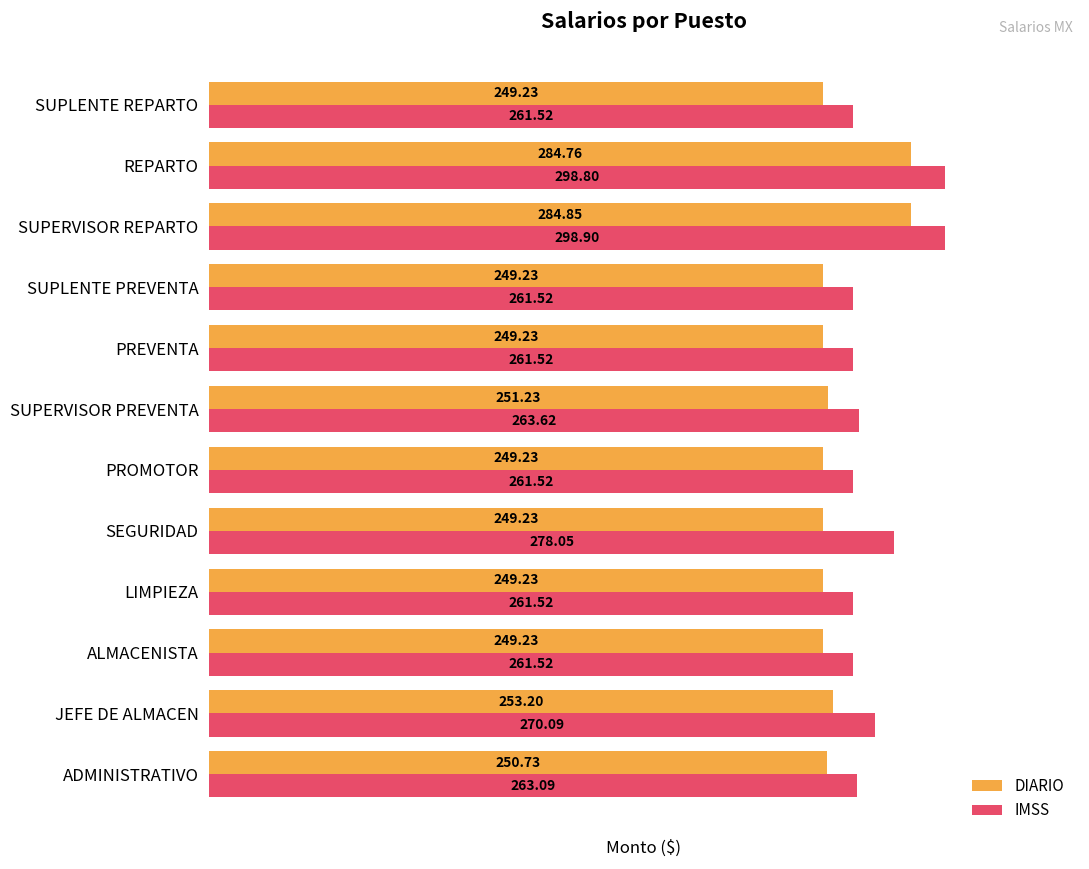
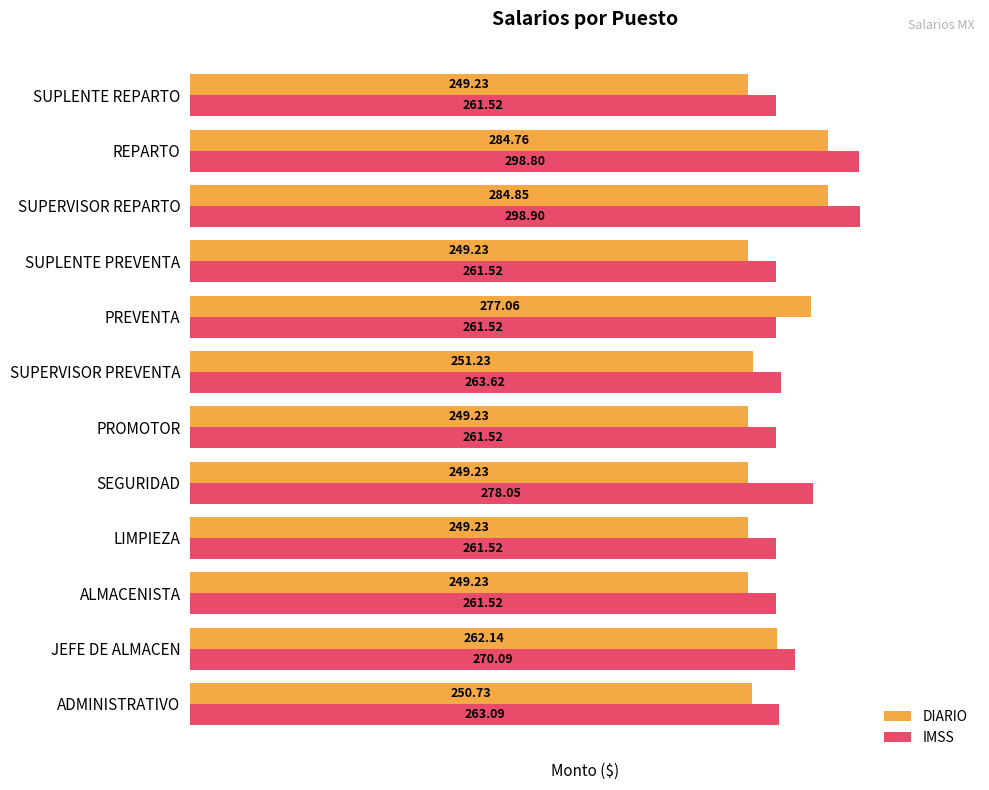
  {
    "DIARIO": {
      "SUPLENTE REPARTO": 249.23,
      "REPARTO": 284.76,
      "SUPERVISOR REPARTO": 284.85,
      "SUPLENTE PREVENTA": 249.23,
-     "PREVENTA": 249.23,
+     "PREVENTA": 277.06,
      "SUPERVISOR PREVENTA": 251.23,
      "PROMOTOR": 249.23,
      "SEGURIDAD": 249.23,
      "LIMPIEZA": 249.23,
      "ALMACENISTA": 249.23,
-     "JEFE DE ALMACEN": 253.20,
+     "JEFE DE ALMACEN": 262.14,
      "ADMINISTRATIVO": 250.73
    },
    "IMSS": {
      "SUPLENTE REPARTO": 261.52,
      "REPARTO": 298.80,
      "SUPERVISOR REPARTO": 298.90,
      "SUPLENTE PREVENTA": 261.52,
      "PREVENTA": 261.52,
      "SUPERVISOR PREVENTA": 263.62,
      "PROMOTOR": 261.52,
      "SEGURIDAD": 278.05,
      "LIMPIEZA": 261.52,
      "ALMACENISTA": 261.52,
      "JEFE DE ALMACEN": 270.09,
      "ADMINISTRATIVO": 263.09
    }
  }
